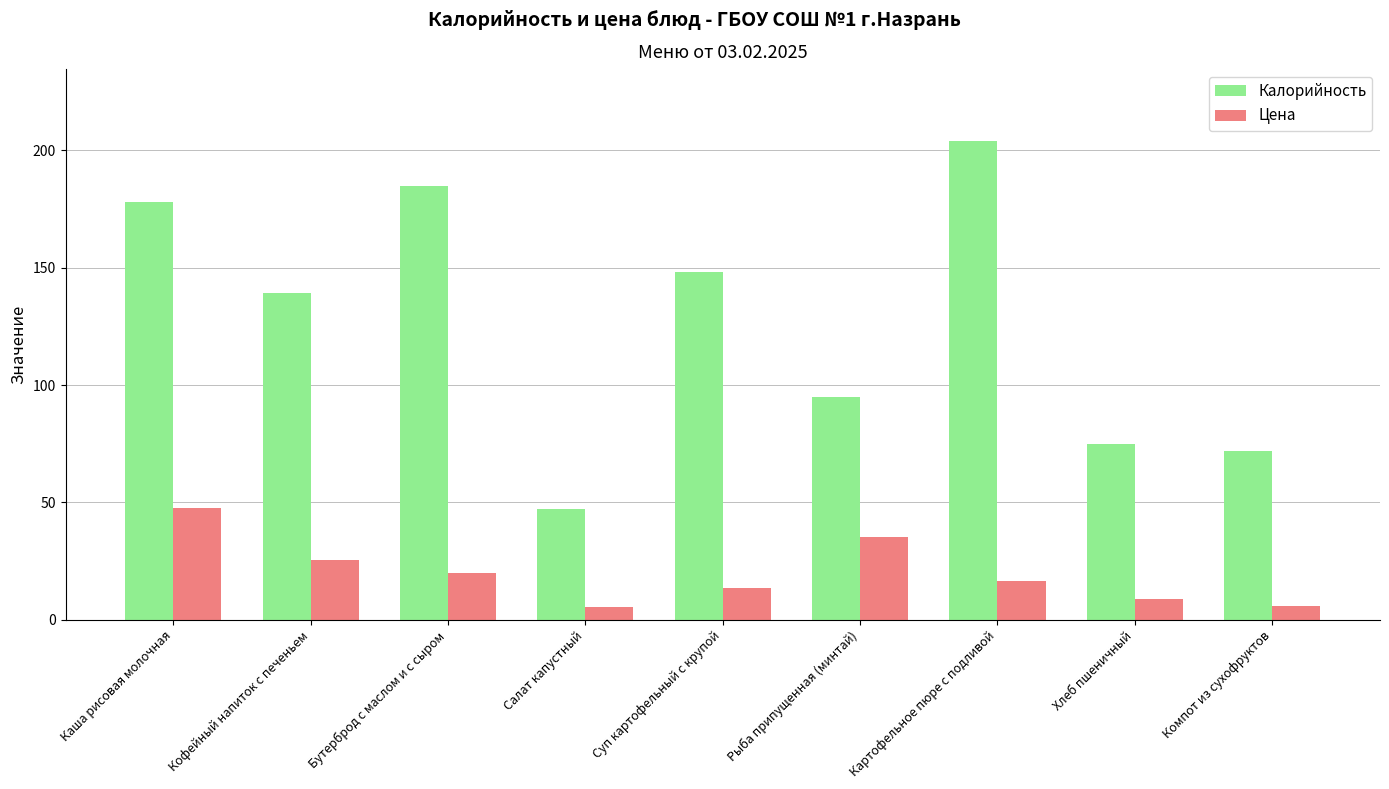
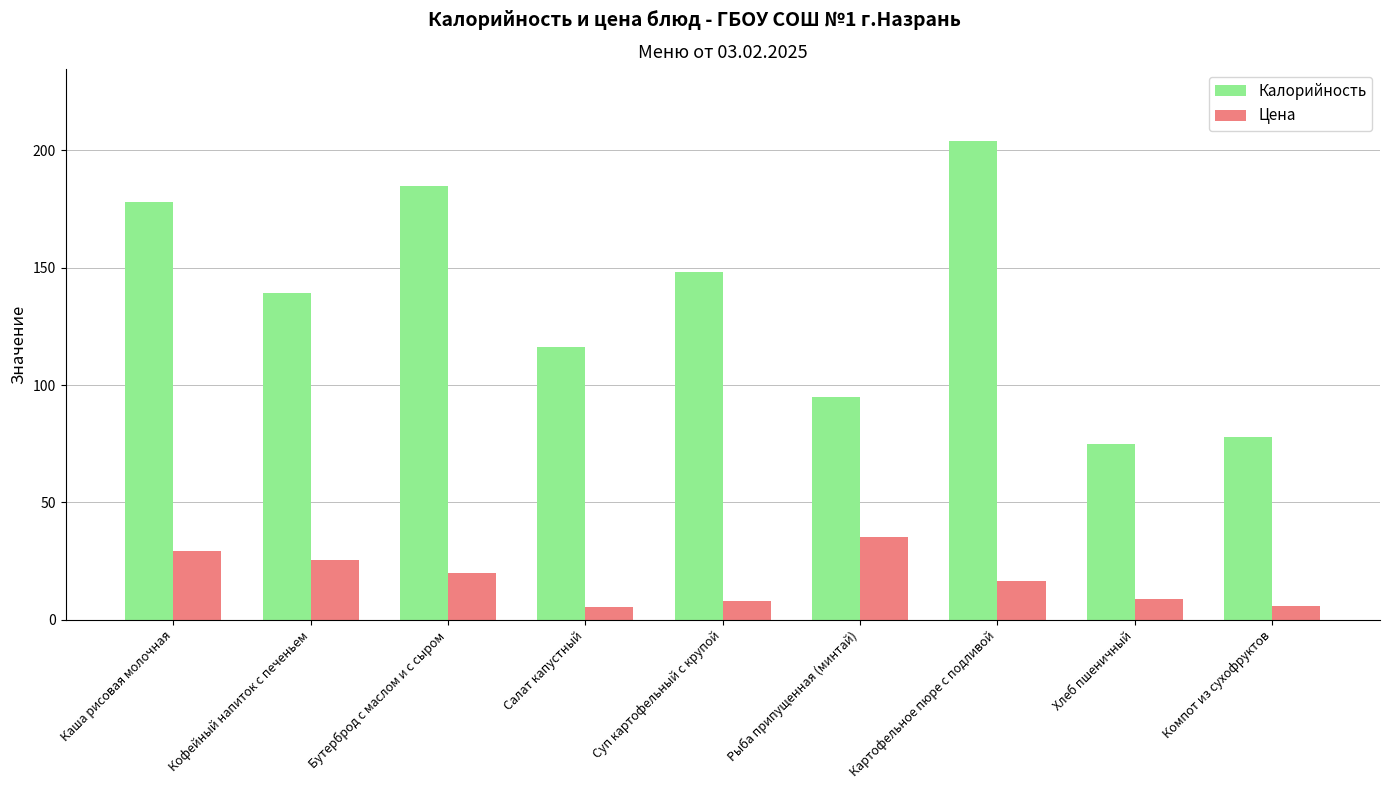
  {
    "Калорийность": {
      "Каша рисовая молочная": 178,
      "Кофейный напиток с печеньем": 139,
      "Бутерброд с маслом и с сыром": 185,
-     "Салат капустный": 47,
+     "Салат капустный": 116,
      "Суп картофельный с крупой": 148,
      "Рыба припущенная (минтай)": 95,
      "Картофельное пюре с подливой": 204,
      "Хлеб пшеничный": 75,
-     "Компот из сухофруктов": 72
+     "Компот из сухофруктов": 78
    },
    "Цена": {
-     "Каша рисовая молочная": 47,
+     "Каша рисовая молочная": 29,
      "Кофейный напиток с печеньем": 26,
      "Бутерброд с маслом и с сыром": 20,
      "Салат капустный": 5,
-     "Суп картофельный с крупой": 14,
+     "Суп картофельный с крупой": 8,
      "Рыба припущенная (минтай)": 35,
      "Картофельное пюре с подливой": 16,
      "Хлеб пшеничный": 9,
      "Компот из сухофруктов": 6
    }
  }
